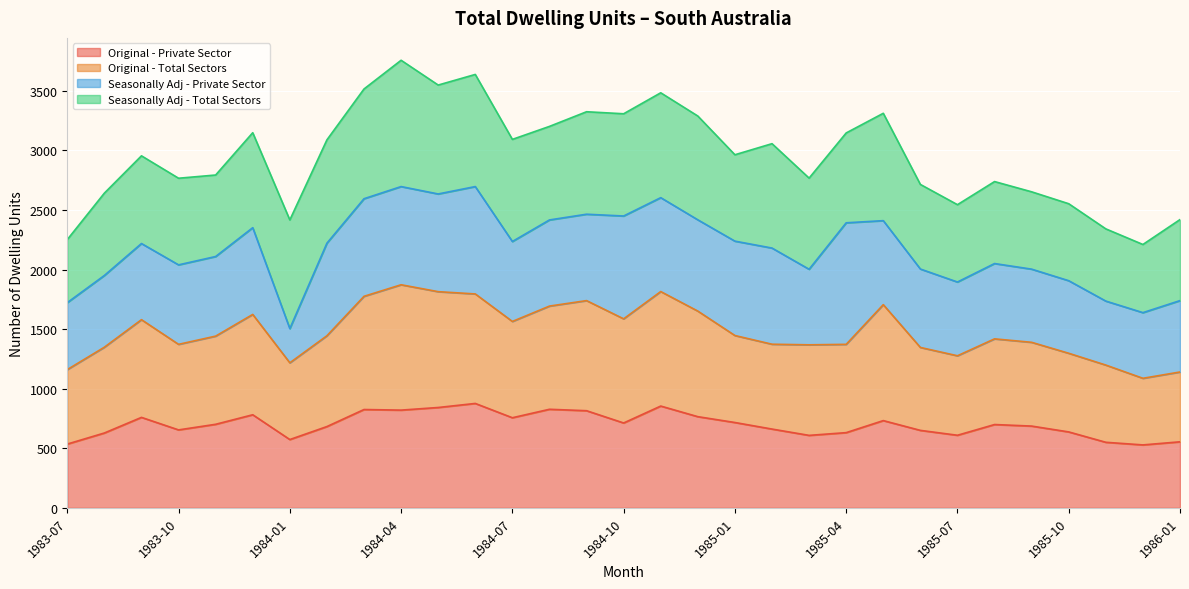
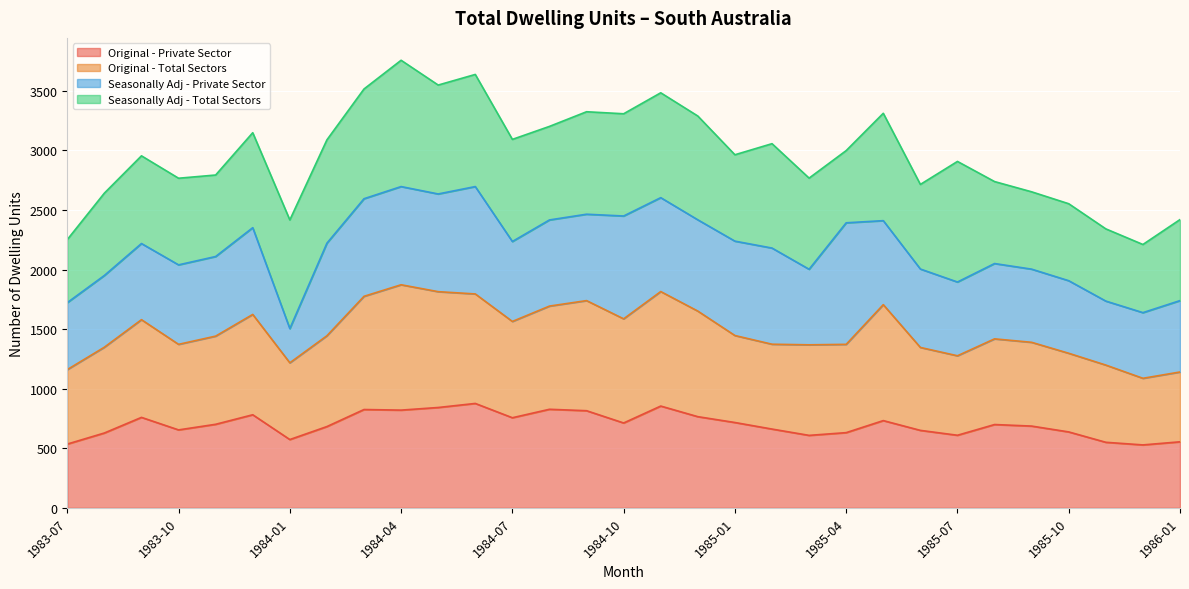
  {
    "Seasonally Adj - Private Sector": {
      "1983-07": 560,
      "1983-10": 670,
      "1984-01": 290,
      "1984-04": 820,
      "1984-07": 670,
      "1984-10": 860,
      "1985-01": 790,
      "1985-04": 1020,
      "1985-07": 620,
      "1985-10": 610,
      "1986-01": 600
    },
    "Seasonally Adj - Total Sectors": {
      "1983-07": 530,
      "1983-10": 730,
      "1984-01": 910,
      "1984-04": 1060,
      "1984-07": 860,
      "1984-10": 860,
      "1985-01": 730,
-     "1985-04": 750,
-     "1985-07": 650,
+     "1985-04": 610,
+     "1985-07": 1010,
      "1985-10": 650,
      "1986-01": 680
    }
  }
